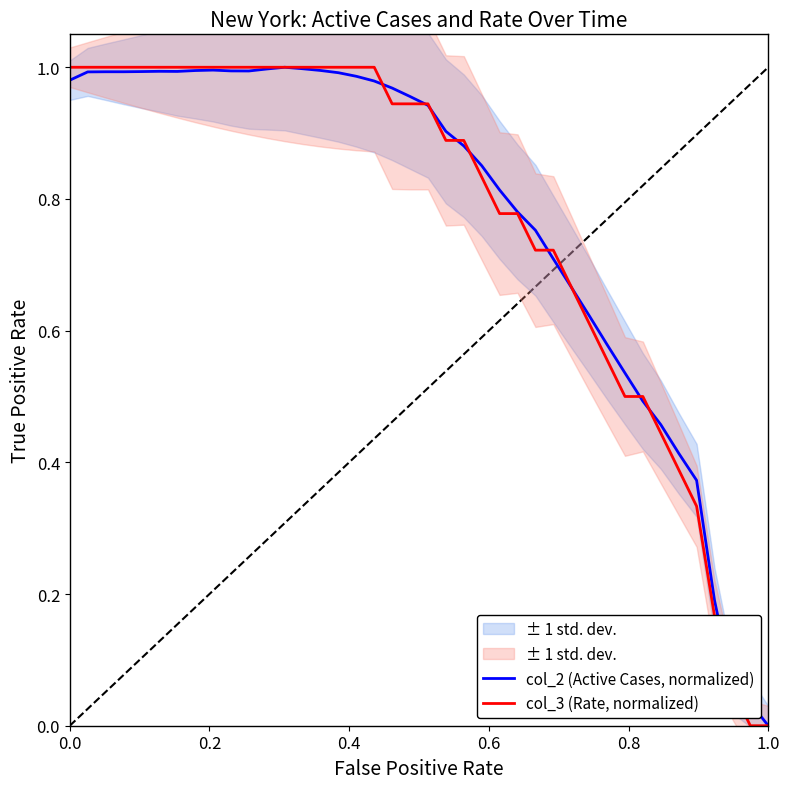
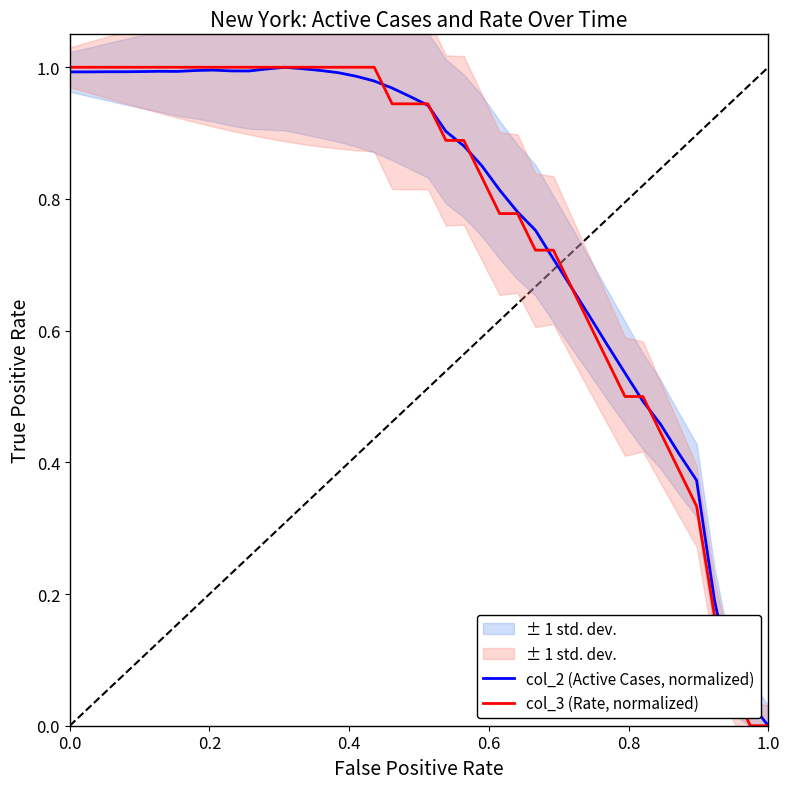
  {
    "col_2 (Active Cases, normalized)": {
-     "0.0": 0.98
+     "0.0": 0.99
    },
    "col_3 (Rate, normalized)": {
      "0.0": 1.00
    }
  }
